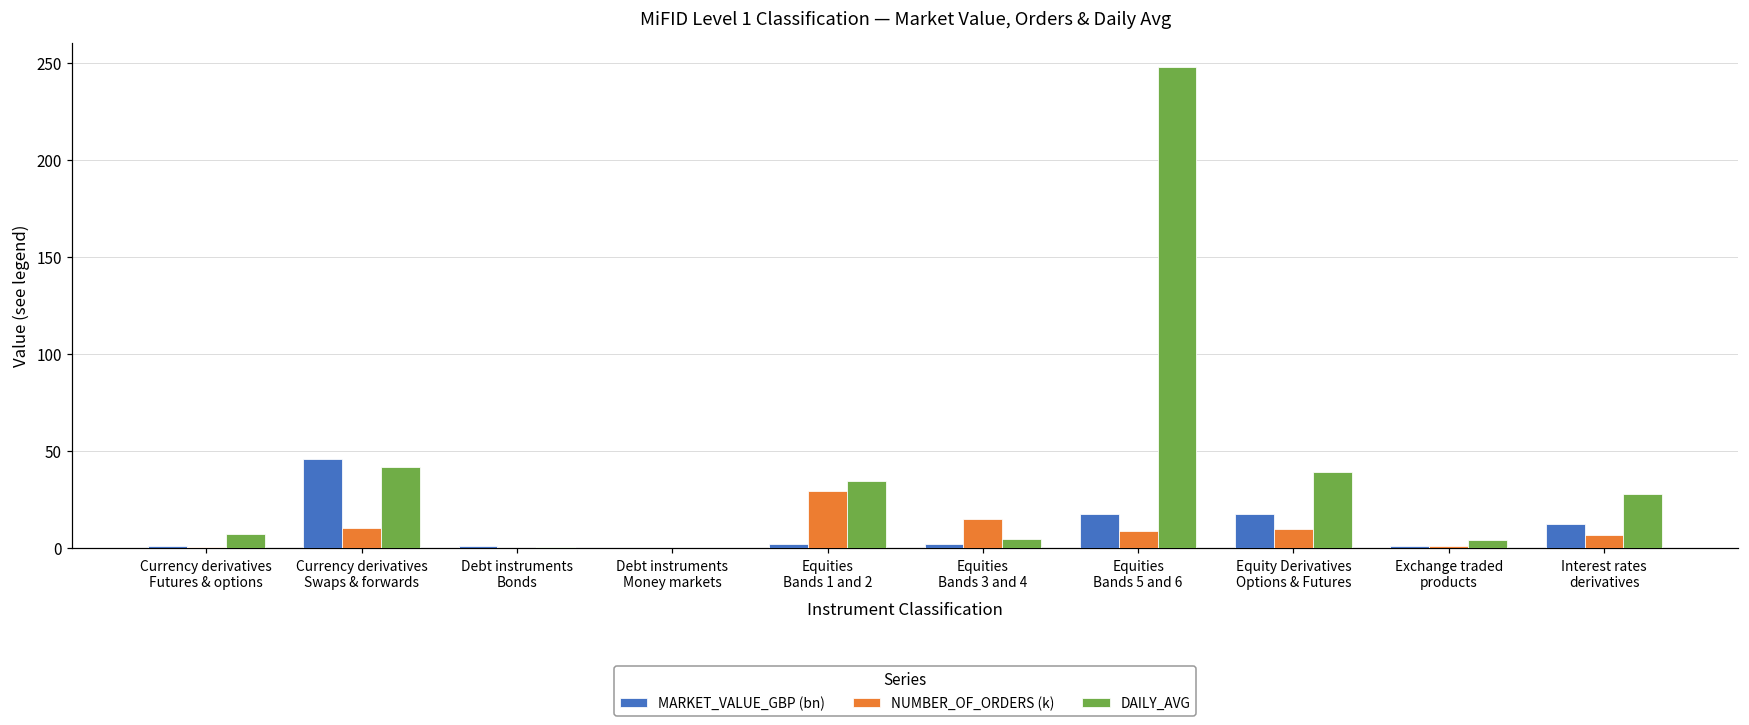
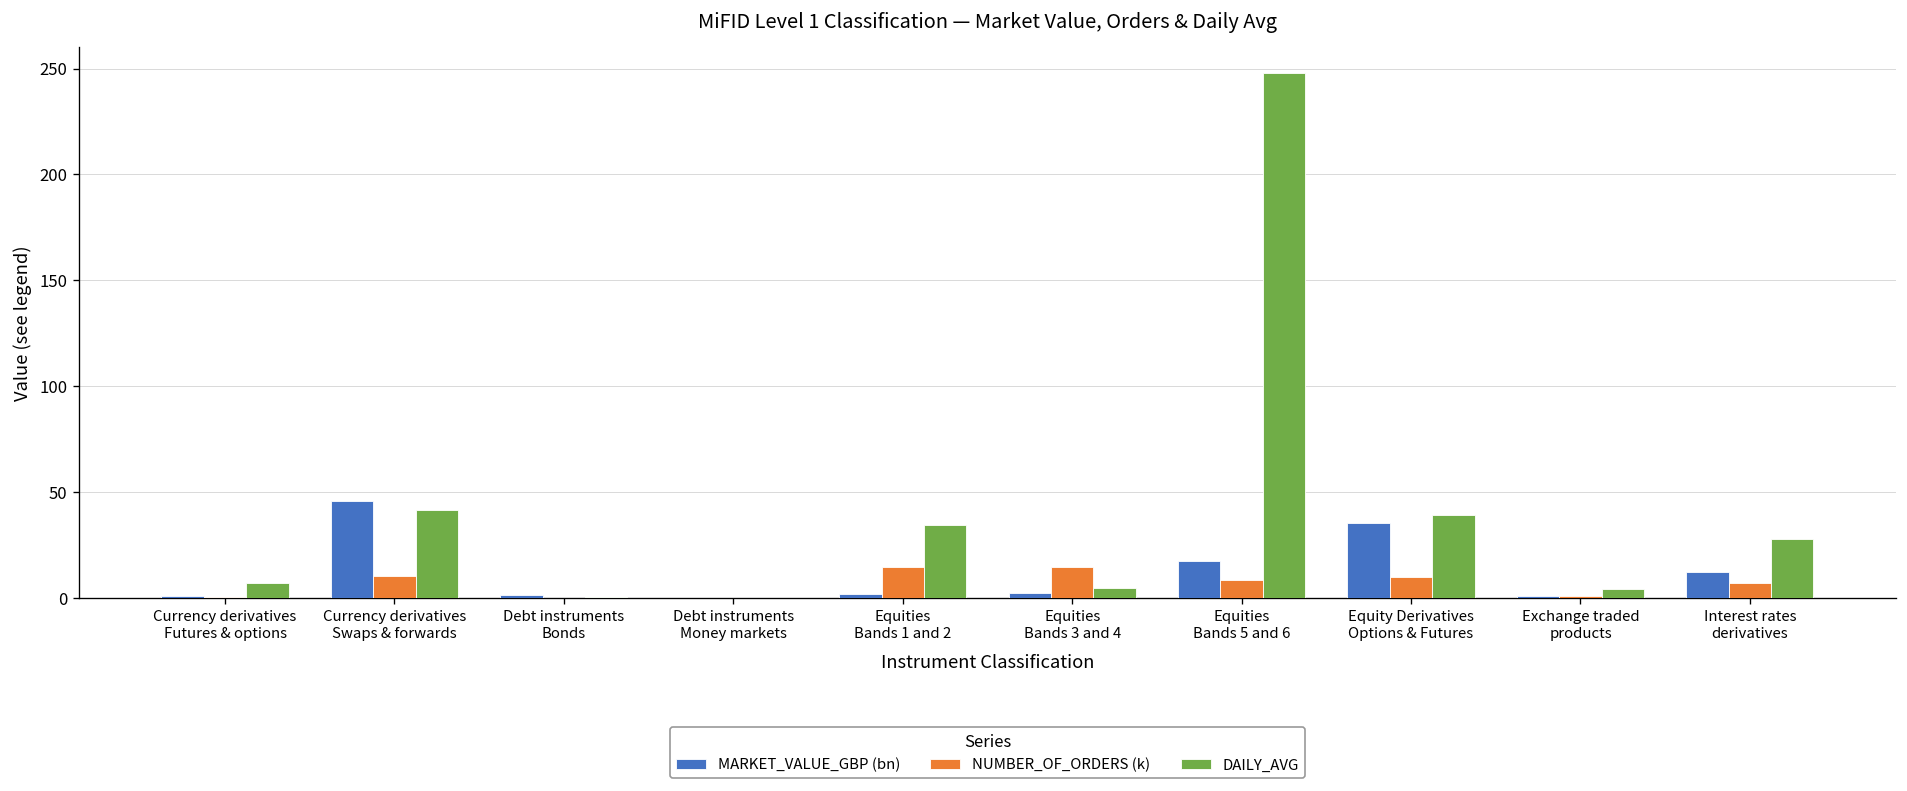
  {
    "MARKET_VALUE_GBP (bn)": {
      "Currency derivatives Swaps & forwards": 46,
      "Debt instruments Bonds": 1,
      "Equities Bands 1 and 2": 2,
      "Equities Bands 3 and 4": 3,
      "Equities Bands 5 and 6": 18,
-     "Equity Derivatives Options & Futures": 18,
+     "Equity Derivatives Options & Futures": 35,
      "Interest rates derivatives": 12
    },
    "NUMBER_OF_ORDERS (k)": {
      "Currency derivatives Swaps & forwards": 11,
-     "Equities Bands 1 and 2": 30,
+     "Equities Bands 1 and 2": 15,
      "Equities Bands 3 and 4": 15,
      "Equities Bands 5 and 6": 9,
      "Equity Derivatives Options & Futures": 10,
      "Interest rates derivatives": 7
    },
    "DAILY_AVG": {
      "Currency derivatives Futures & options": 7,
      "Currency derivatives Swaps & forwards": 42,
      "Equities Bands 1 and 2": 35,
      "Equities Bands 3 and 4": 5,
      "Equities Bands 5 and 6": 248,
      "Equity Derivatives Options & Futures": 39,
      "Exchange traded products": 5,
      "Interest rates derivatives": 28
    }
  }
